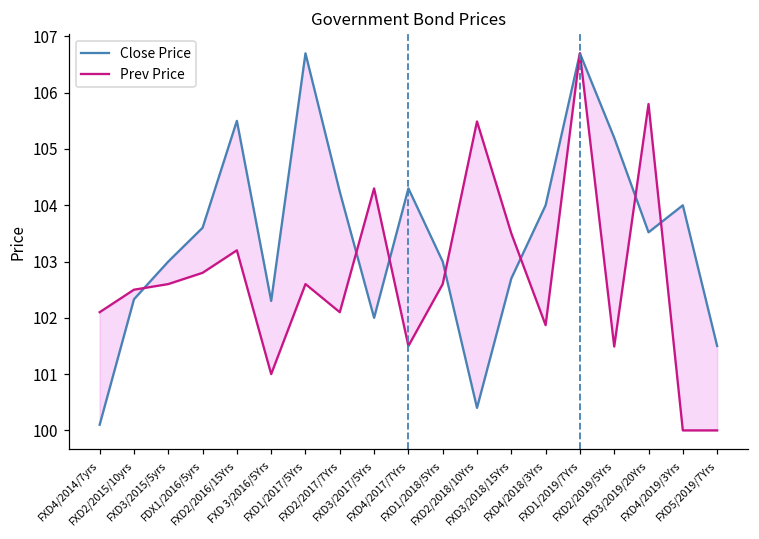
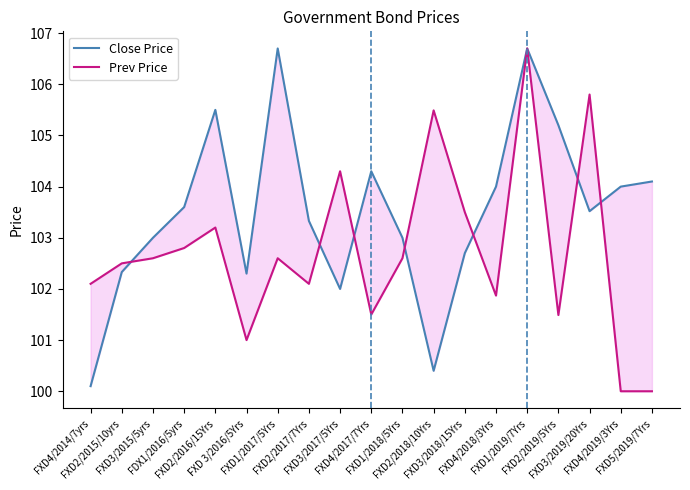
  {
    "Close Price": {
      "FXD4/2014/7yrs": 100.1,
      "FXD2/2015/10yrs": 102.3,
-     "FXD2/2017/7Yrs": 104.2,
+     "FXD2/2017/7Yrs": 103.3,
      "FXD3/2017/5Yrs": 102.0,
      "FXD2/2018/10Yrs": 100.4,
      "FXD3/2018/15Yrs": 102.7,
      "FXD3/2019/20Yrs": 103.5,
-     "FXD5/2019/7Yrs": 101.5
+     "FXD5/2019/7Yrs": 104.1
    },
    "Prev Price": {
      "FXD3/2015/5yrs": 102.6,
      "FDX1/2016/5yrs": 102.8,
      "FXD2/2016/15Yrs": 103.2,
      "FXD 3/2016/5Yrs": 101.0,
      "FXD1/2017/5Yrs": 102.6,
      "FXD2/2017/7Yrs": 102.1,
      "FXD4/2017/7Yrs": 101.5,
      "FXD1/2018/5Yrs": 102.6,
      "FXD4/2018/3Yrs": 101.9,
      "FXD2/2019/5Yrs": 101.5,
      "FXD4/2019/3Yrs": 100.0,
      "FXD5/2019/7Yrs": 100.0
    }
  }
